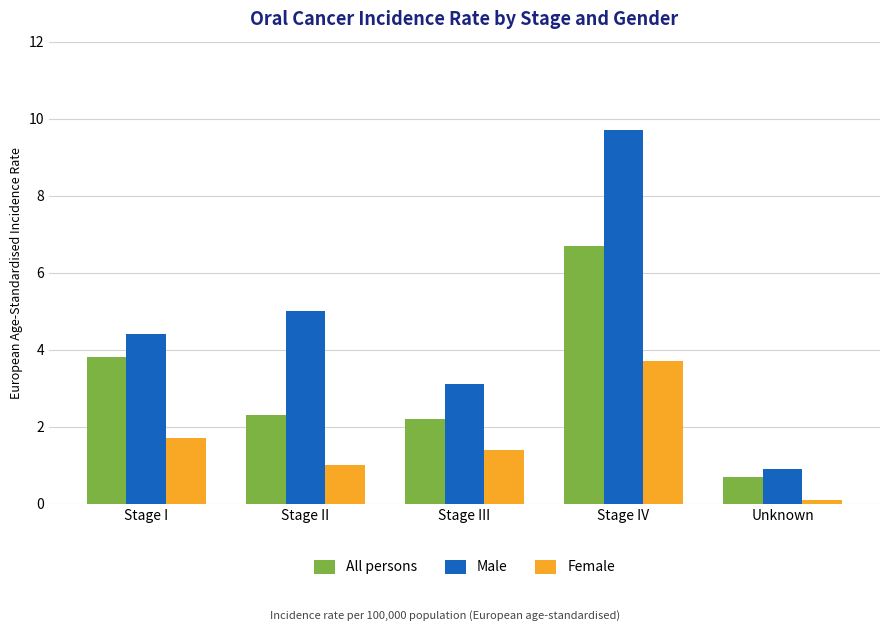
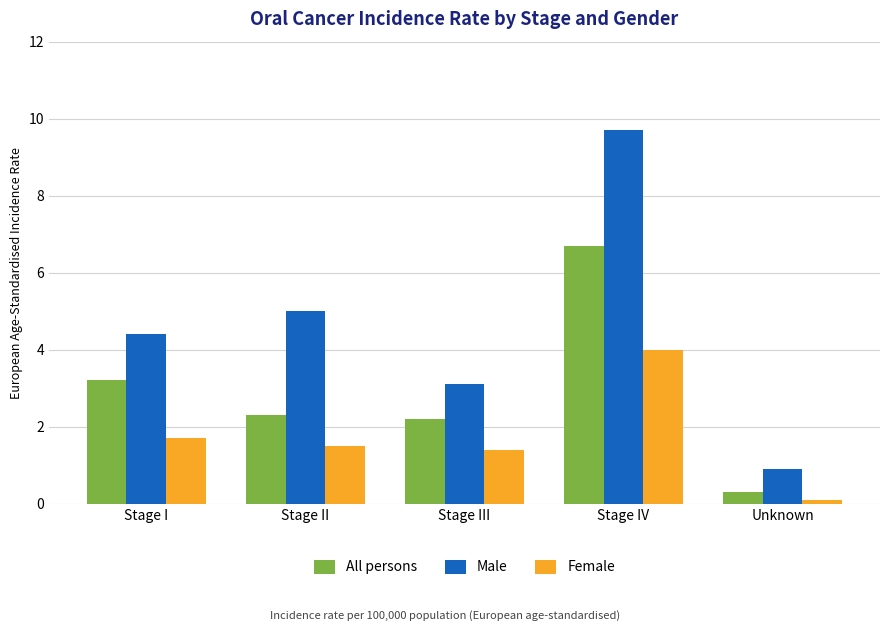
  {
    "All persons": {
-     "Stage I": 3.8,
+     "Stage I": 3.2,
      "Stage II": 2.3,
      "Stage III": 2.2,
      "Stage IV": 6.7,
-     "Unknown": 0.7
+     "Unknown": 0.3
    },
    "Male": {
      "Stage I": 4.4,
      "Stage II": 5.0,
      "Stage III": 3.1,
      "Stage IV": 9.7,
      "Unknown": 0.9
    },
    "Female": {
      "Stage I": 1.7,
-     "Stage II": 1.0,
+     "Stage II": 1.5,
      "Stage III": 1.4,
-     "Stage IV": 3.7,
+     "Stage IV": 4.0,
      "Unknown": 0.1
    }
  }
